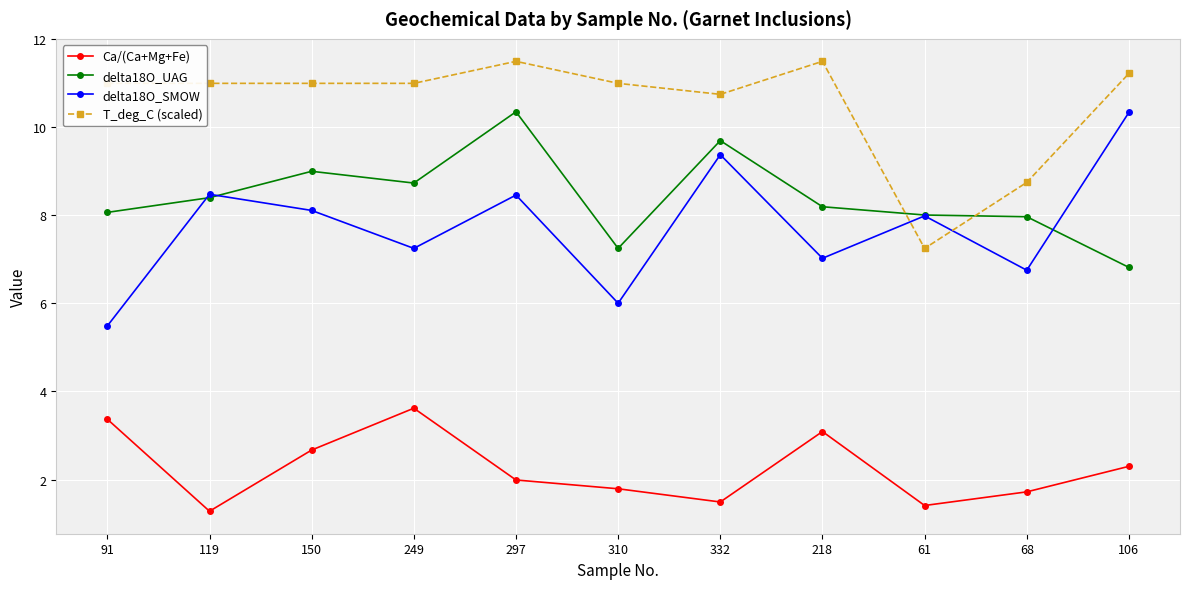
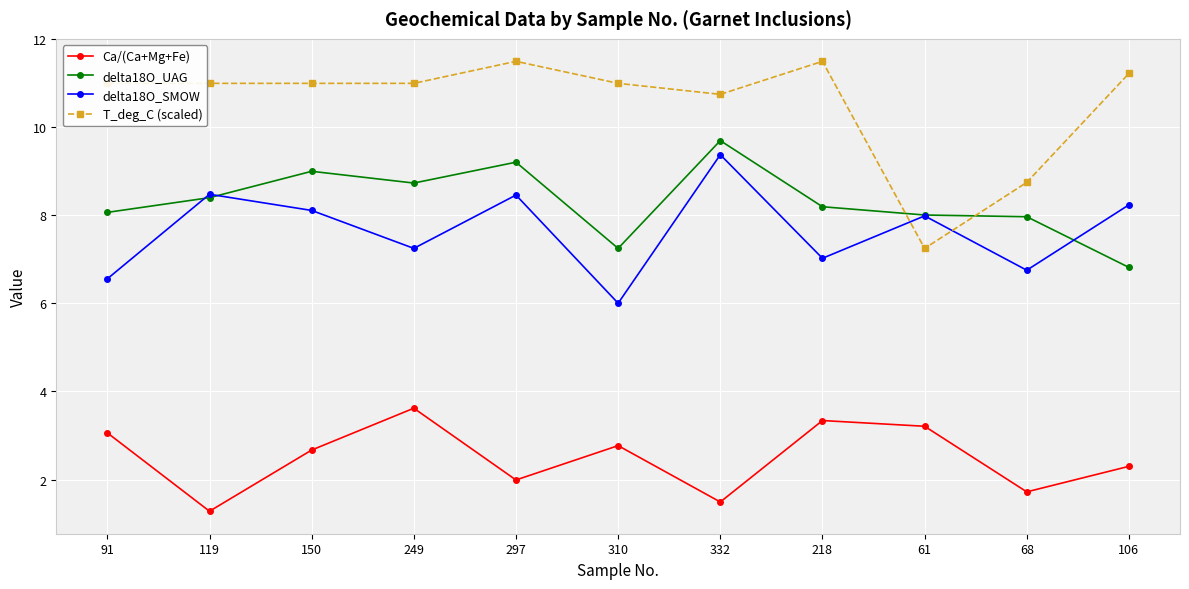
  {
    "Ca/(Ca+Mg+Fe)": {
-     "91": 3.4,
+     "91": 3.1,
      "119": 1.3,
      "150": 2.7,
      "249": 3.6,
      "297": 2.0,
-     "310": 1.8,
+     "310": 2.8,
      "332": 1.5,
-     "218": 3.1,
-     "61": 1.4,
+     "218": 3.3,
+     "61": 3.2,
      "68": 1.7,
      "106": 2.3
    },
    "delta18O_UAG": {
      "91": 8.1,
      "119": 8.4,
      "150": 9.0,
      "249": 8.7,
-     "297": 10.4,
+     "297": 9.2,
      "310": 7.3,
      "332": 9.7,
      "218": 8.2,
      "68": 8.0,
      "106": 6.8
    },
    "delta18O_SMOW": {
-     "91": 5.5,
+     "91": 6.6,
      "119": 8.5,
      "150": 8.1,
      "249": 7.3,
      "297": 8.5,
      "310": 6.0,
      "332": 9.4,
      "218": 7.0,
      "68": 6.8,
-     "106": 10.3
+     "106": 8.2
    },
    "T_deg_C (scaled)": {
      "119": 11.0,
      "150": 11.0,
      "249": 11.0,
      "297": 11.5,
      "310": 11.0,
      "332": 10.8,
      "218": 11.5,
      "61": 7.3,
      "68": 8.8,
      "106": 11.2
    }
  }
